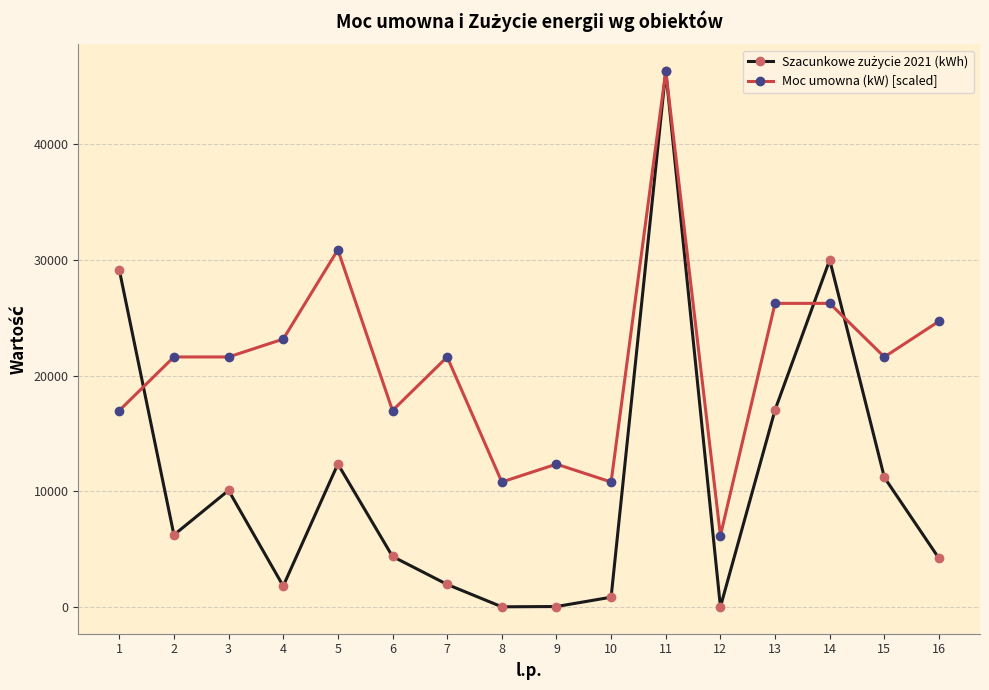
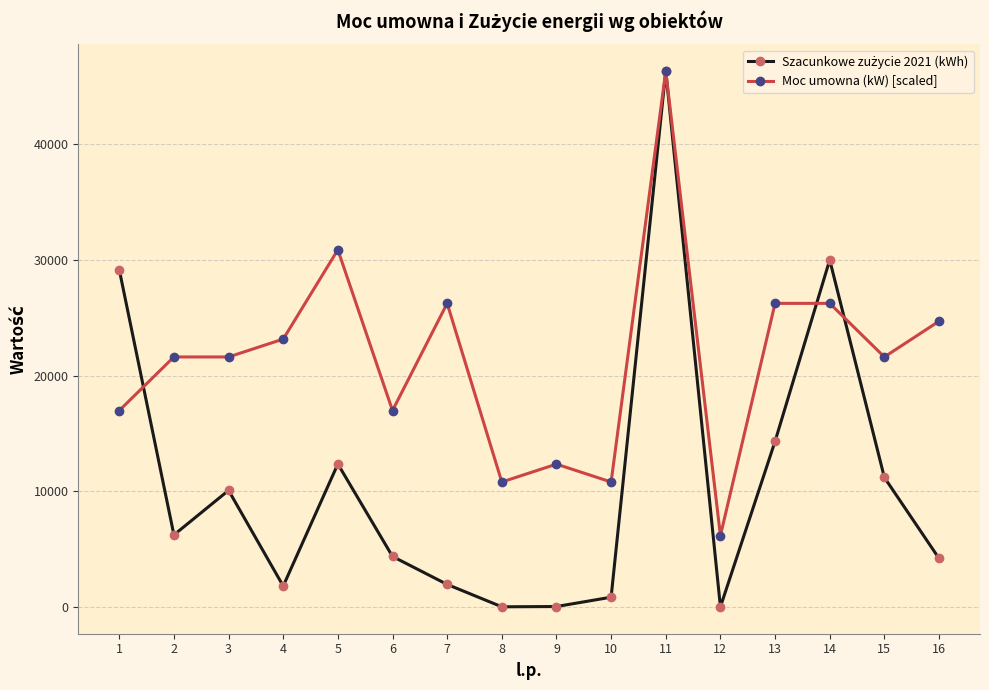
  {
    "Szacunkowe zużycie 2021 (kWh)": {
      "1": 29100,
      "2": 6200,
      "3": 10100,
      "4": 1800,
      "5": 12400,
      "6": 4400,
      "7": 2000,
      "8": 0,
      "9": 0,
      "10": 900,
      "12": 0,
-     "13": 17000,
+     "13": 14300,
      "14": 30000,
      "15": 11200,
      "16": 4200
    },
    "Moc umowna (kW) [scaled]": {
      "1": 17000,
      "2": 21600,
      "3": 21600,
      "4": 23100,
      "5": 30900,
      "6": 17000,
-     "7": 21600,
+     "7": 26200,
      "8": 10800,
      "9": 12300,
      "10": 10800,
      "12": 6200,
      "13": 26200,
      "14": 26200,
      "15": 21600,
      "16": 24700
    }
  }
